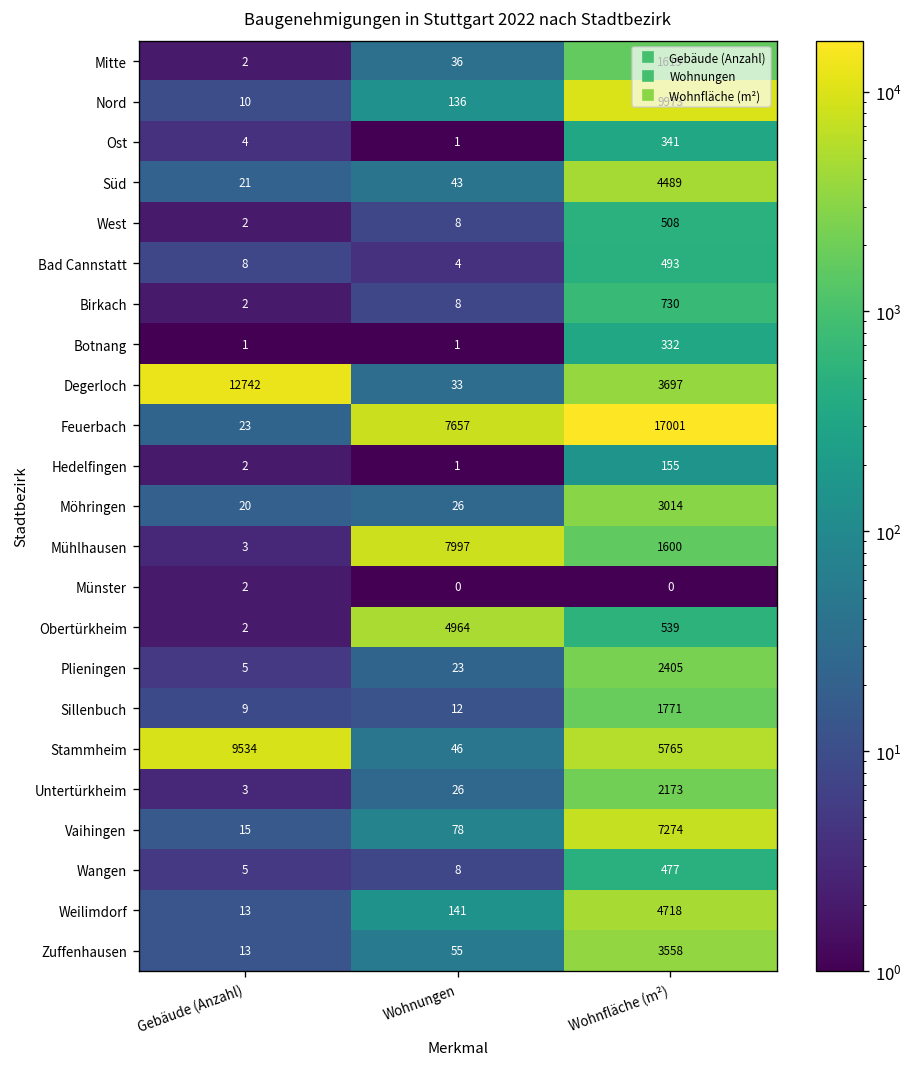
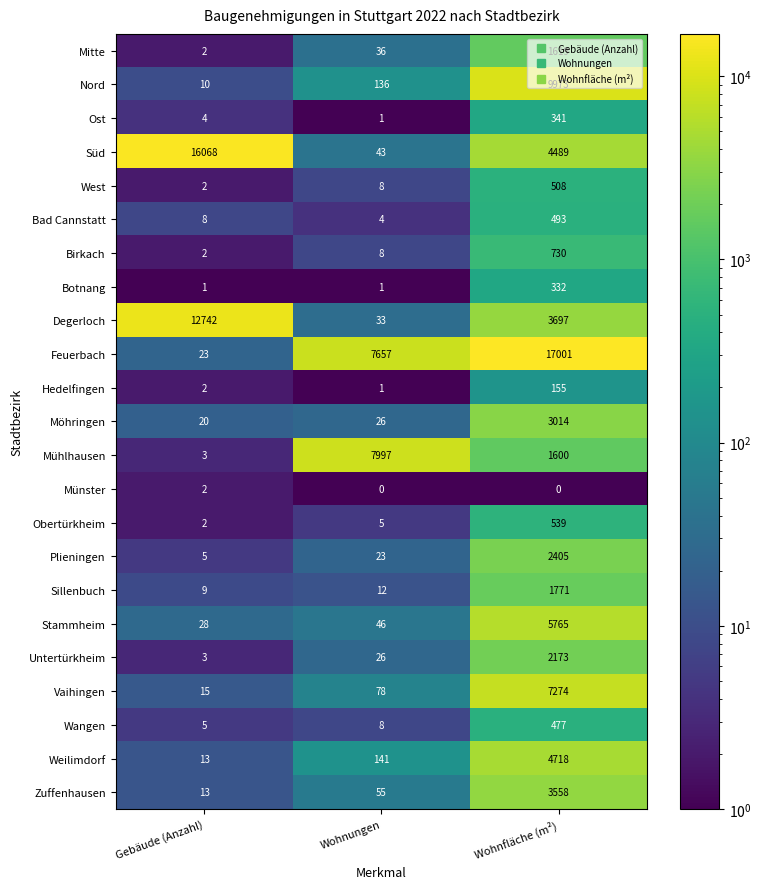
  {
    "Mitte": {
      "Gebäude (Anzahl)": 2,
      "Wohnungen": 36
    },
    "Nord": {
      "Gebäude (Anzahl)": 10,
      "Wohnungen": 136
    },
    "Ost": {
      "Gebäude (Anzahl)": 4,
      "Wohnungen": 1,
      "Wohnfläche (m²)": 341
    },
    "Süd": {
-     "Gebäude (Anzahl)": 21,
+     "Gebäude (Anzahl)": 16068,
      "Wohnungen": 43,
      "Wohnfläche (m²)": 4489
    },
    "West": {
      "Gebäude (Anzahl)": 2,
      "Wohnungen": 8,
      "Wohnfläche (m²)": 508
    },
    "Bad Cannstatt": {
      "Gebäude (Anzahl)": 8,
      "Wohnungen": 4,
      "Wohnfläche (m²)": 493
    },
    "Birkach": {
      "Gebäude (Anzahl)": 2,
      "Wohnungen": 8,
      "Wohnfläche (m²)": 730
    },
    "Botnang": {
      "Gebäude (Anzahl)": 1,
      "Wohnungen": 1,
      "Wohnfläche (m²)": 332
    },
    "Degerloch": {
      "Gebäude (Anzahl)": 12742,
      "Wohnungen": 33,
      "Wohnfläche (m²)": 3697
    },
    "Feuerbach": {
      "Gebäude (Anzahl)": 23,
      "Wohnungen": 7657,
      "Wohnfläche (m²)": 17001
    },
    "Hedelfingen": {
      "Gebäude (Anzahl)": 2,
      "Wohnungen": 1,
      "Wohnfläche (m²)": 155
    },
    "Möhringen": {
      "Gebäude (Anzahl)": 20,
      "Wohnungen": 26,
      "Wohnfläche (m²)": 3014
    },
    "Mühlhausen": {
      "Gebäude (Anzahl)": 3,
      "Wohnungen": 7997,
      "Wohnfläche (m²)": 1600
    },
    "Münster": {
      "Gebäude (Anzahl)": 2,
      "Wohnungen": 0,
      "Wohnfläche (m²)": 0
    },
    "Obertürkheim": {
      "Gebäude (Anzahl)": 2,
-     "Wohnungen": 4964,
+     "Wohnungen": 5,
      "Wohnfläche (m²)": 539
    },
    "Plieningen": {
      "Gebäude (Anzahl)": 5,
      "Wohnungen": 23,
      "Wohnfläche (m²)": 2405
    },
    "Sillenbuch": {
      "Gebäude (Anzahl)": 9,
      "Wohnungen": 12,
      "Wohnfläche (m²)": 1771
    },
    "Stammheim": {
-     "Gebäude (Anzahl)": 9534,
+     "Gebäude (Anzahl)": 28,
      "Wohnungen": 46,
      "Wohnfläche (m²)": 5765
    },
    "Untertürkheim": {
      "Gebäude (Anzahl)": 3,
      "Wohnungen": 26,
      "Wohnfläche (m²)": 2173
    },
    "Vaihingen": {
      "Gebäude (Anzahl)": 15,
      "Wohnungen": 78,
      "Wohnfläche (m²)": 7274
    },
    "Wangen": {
      "Gebäude (Anzahl)": 5,
      "Wohnungen": 8,
      "Wohnfläche (m²)": 477
    },
    "Weilimdorf": {
      "Gebäude (Anzahl)": 13,
      "Wohnungen": 141,
      "Wohnfläche (m²)": 4718
    },
    "Zuffenhausen": {
      "Gebäude (Anzahl)": 13,
      "Wohnungen": 55,
      "Wohnfläche (m²)": 3558
    }
  }
